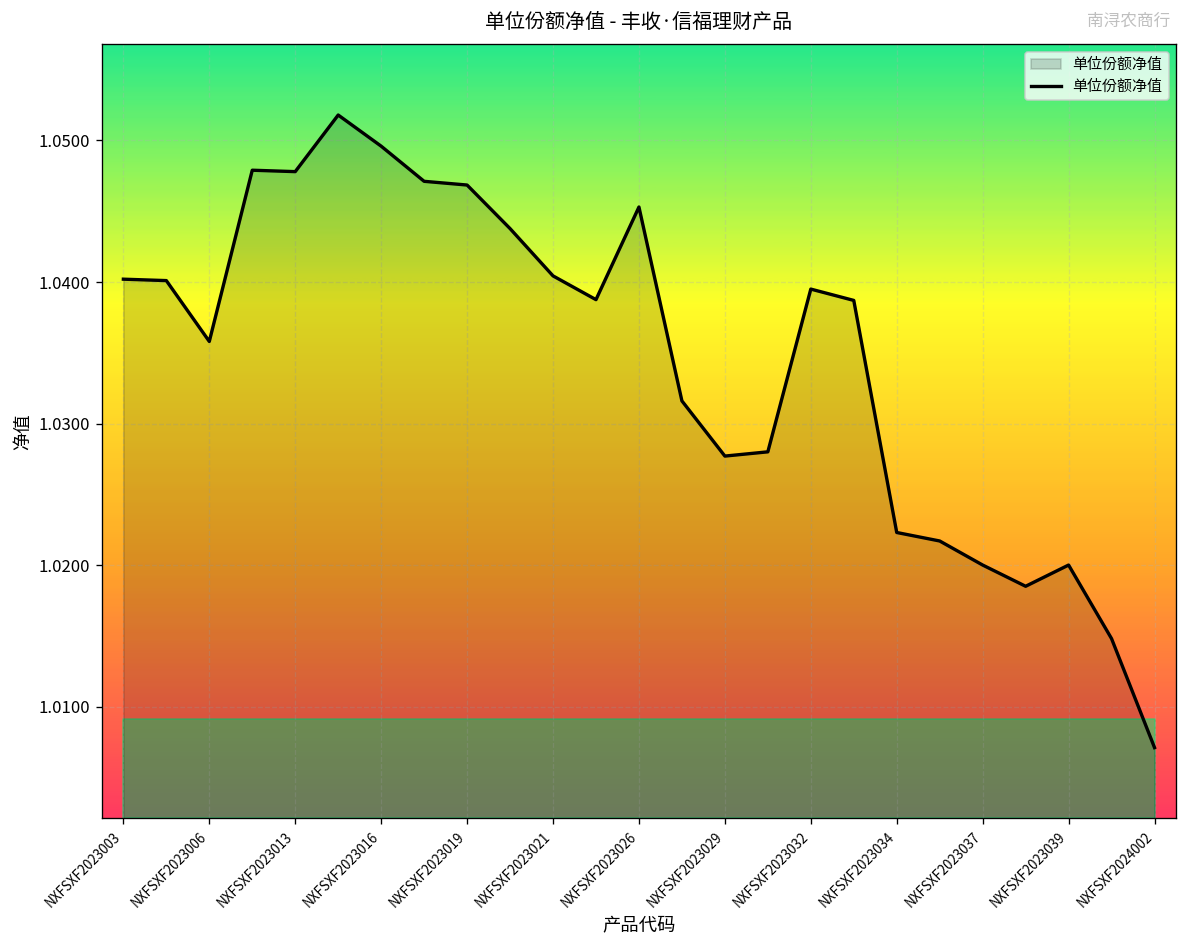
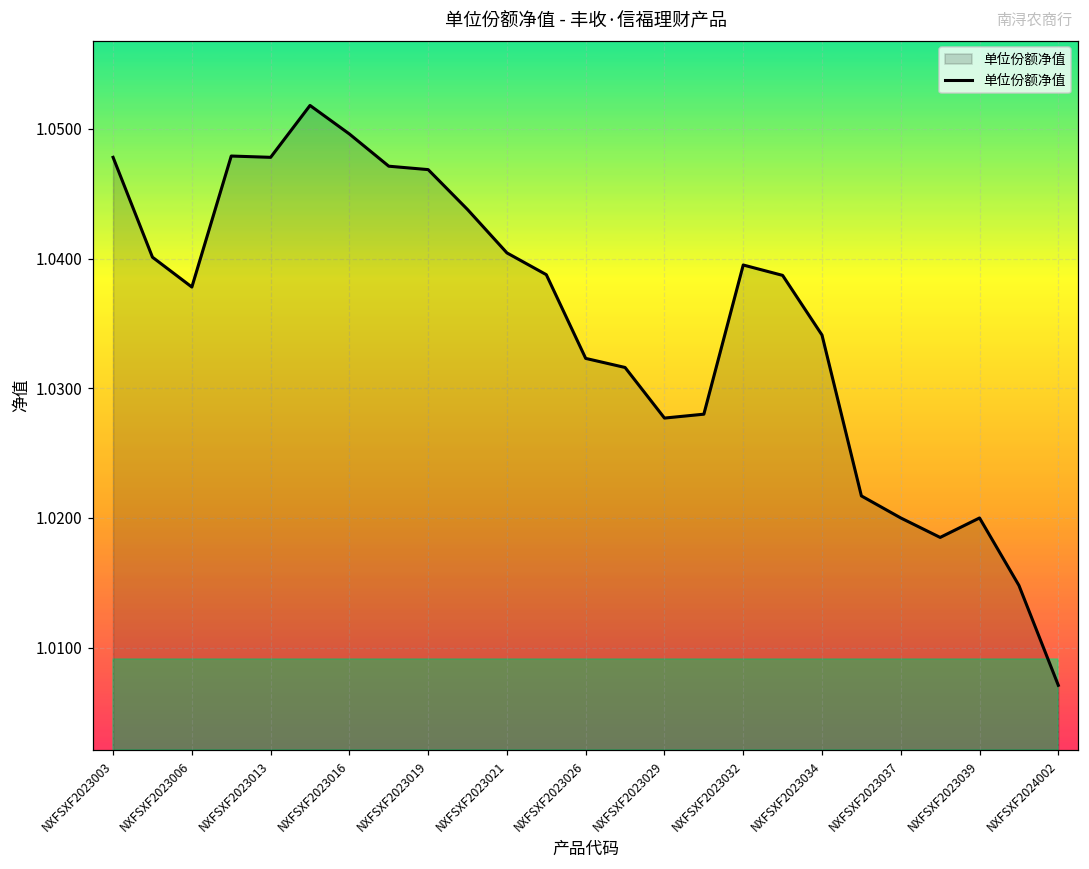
  {
    "单位份额净值": {
-     "NXFSXF2023003": 1.0402,
-     "NXFSXF2023006": 1.0358,
+     "NXFSXF2023003": 1.0478,
+     "NXFSXF2023006": 1.0378,
      "NXFSXF2023013": 1.0478,
      "NXFSXF2023016": 1.0496,
      "NXFSXF2023019": 1.0469,
      "NXFSXF2023021": 1.0404,
-     "NXFSXF2023026": 1.0453,
+     "NXFSXF2023026": 1.0323,
      "NXFSXF2023029": 1.0277,
      "NXFSXF2023032": 1.0395,
-     "NXFSXF2023034": 1.0223,
+     "NXFSXF2023034": 1.0341,
      "NXFSXF2023037": 1.0200,
      "NXFSXF2023039": 1.0200,
      "NXFSXF2024002": 1.0071
    }
  }
